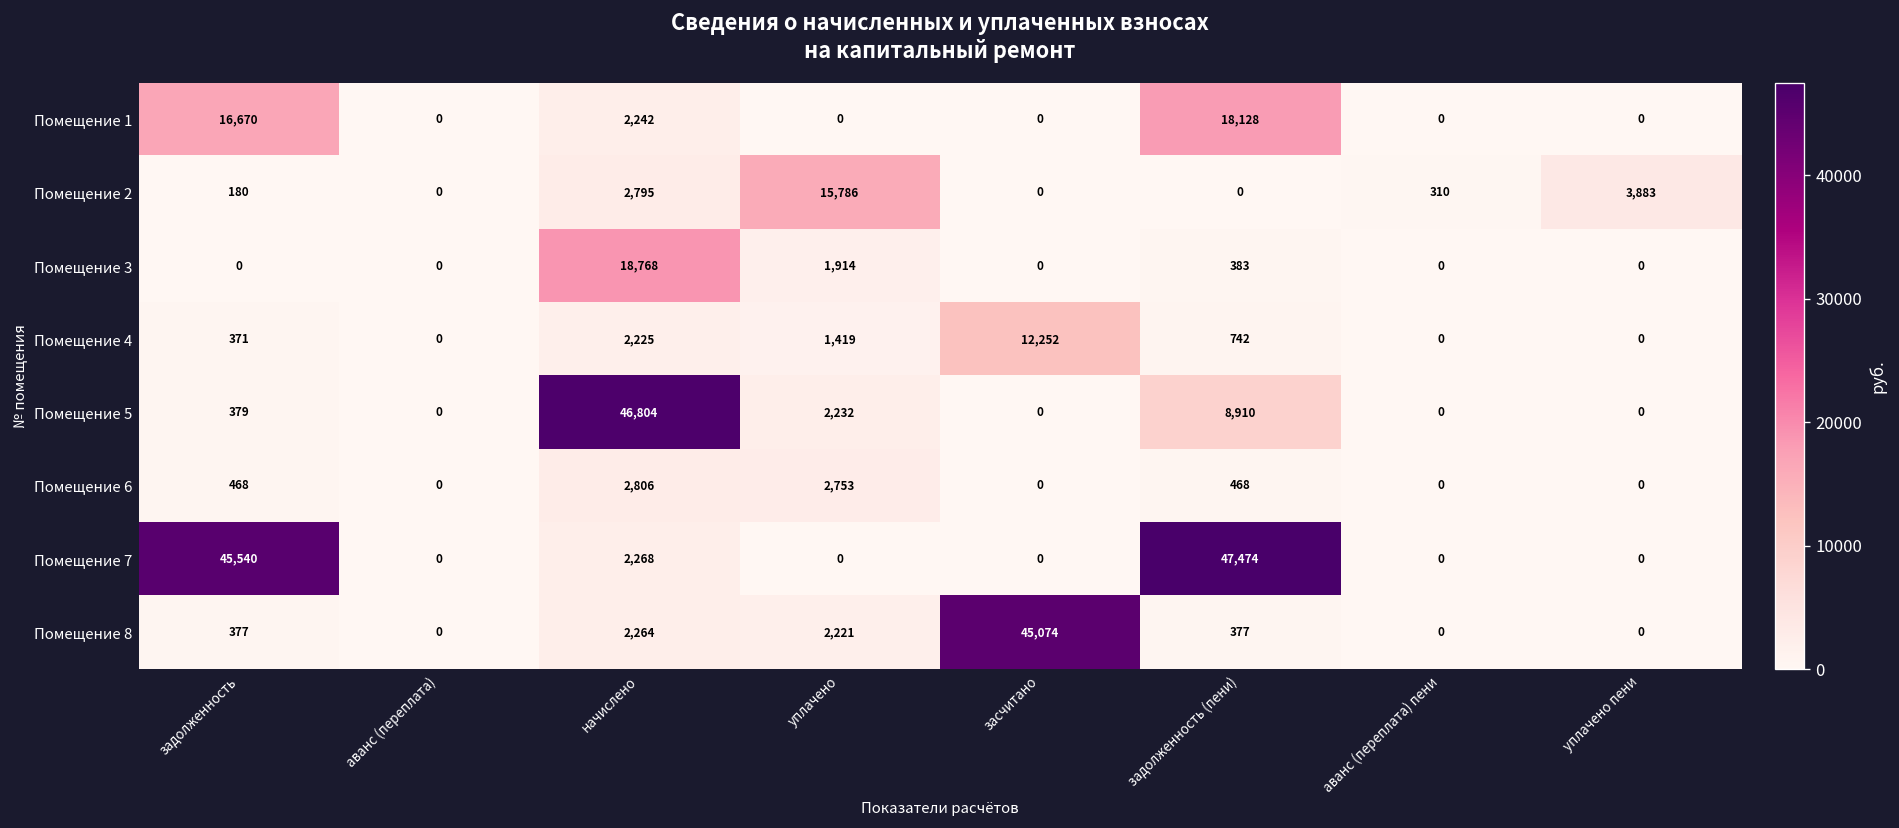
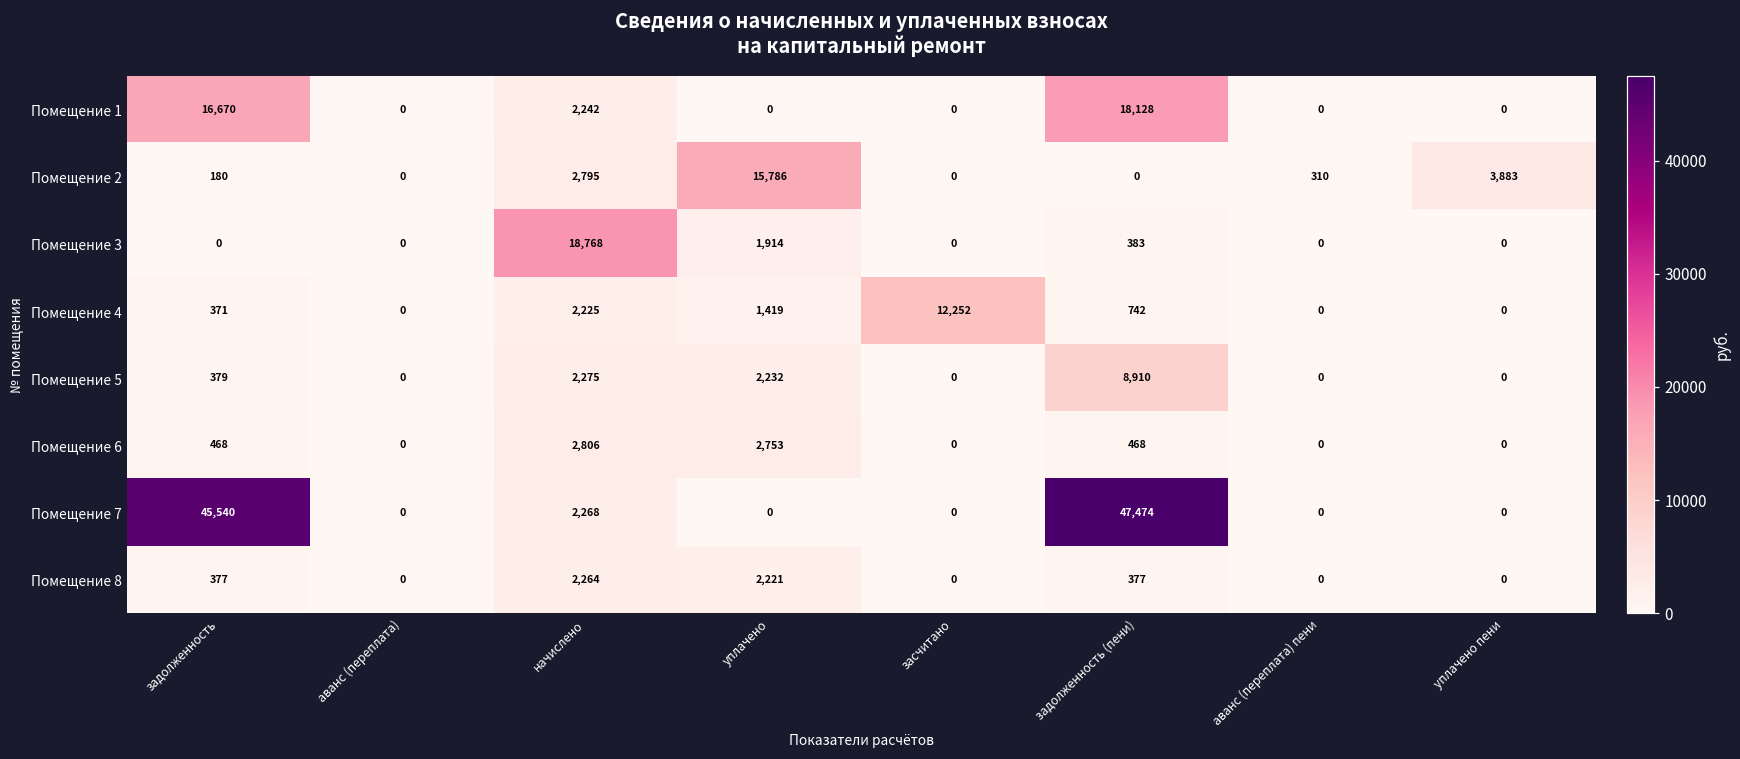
  {
    "Помещение 1": {
      "задолженность": "16,670",
      "аванс (переплата)": "0",
      "начислено": "2,242",
      "уплачено": "0",
      "засчитано": "0",
      "задолженность (пени)": "18,128",
      "аванс (переплата) пени": "0",
      "уплачено пени": "0"
    },
    "Помещение 2": {
      "задолженность": "180",
      "аванс (переплата)": "0",
      "начислено": "2,795",
      "уплачено": "15,786",
      "засчитано": "0",
      "задолженность (пени)": "0",
      "аванс (переплата) пени": "310",
      "уплачено пени": "3,883"
    },
    "Помещение 3": {
      "задолженность": "0",
      "аванс (переплата)": "0",
      "начислено": "18,768",
      "уплачено": "1,914",
      "засчитано": "0",
      "задолженность (пени)": "383",
      "аванс (переплата) пени": "0",
      "уплачено пени": "0"
    },
    "Помещение 4": {
      "задолженность": "371",
      "аванс (переплата)": "0",
      "начислено": "2,225",
      "уплачено": "1,419",
      "засчитано": "12,252",
      "задолженность (пени)": "742",
      "аванс (переплата) пени": "0",
      "уплачено пени": "0"
    },
    "Помещение 5": {
      "задолженность": "379",
      "аванс (переплата)": "0",
-     "начислено": "46,804",
+     "начислено": "2,275",
      "уплачено": "2,232",
      "засчитано": "0",
      "задолженность (пени)": "8,910",
      "аванс (переплата) пени": "0",
      "уплачено пени": "0"
    },
    "Помещение 6": {
      "задолженность": "468",
      "аванс (переплата)": "0",
      "начислено": "2,806",
      "уплачено": "2,753",
      "засчитано": "0",
      "задолженность (пени)": "468",
      "аванс (переплата) пени": "0",
      "уплачено пени": "0"
    },
    "Помещение 7": {
      "задолженность": "45,540",
      "аванс (переплата)": "0",
      "начислено": "2,268",
      "уплачено": "0",
      "засчитано": "0",
      "задолженность (пени)": "47,474",
      "аванс (переплата) пени": "0",
      "уплачено пени": "0"
    },
    "Помещение 8": {
      "задолженность": "377",
      "аванс (переплата)": "0",
      "начислено": "2,264",
      "уплачено": "2,221",
-     "засчитано": "45,074",
+     "засчитано": "0",
      "задолженность (пени)": "377",
      "аванс (переплата) пени": "0",
      "уплачено пени": "0"
    }
  }
